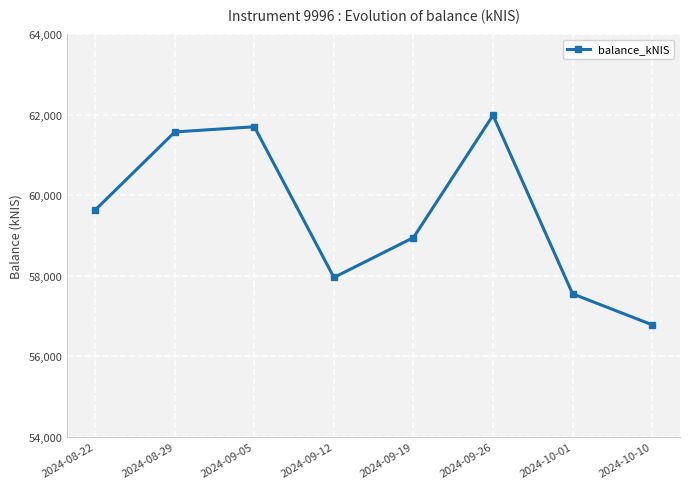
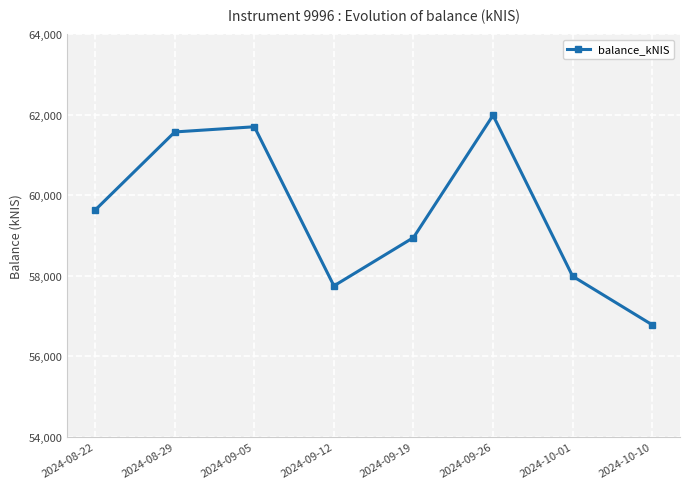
  {
    "2024-08-22": "59,600",
    "2024-08-29": "61,600",
    "2024-09-05": "61,700",
-   "2024-09-12": "58,000",
+   "2024-09-12": "57,700",
    "2024-09-19": "59,000",
    "2024-09-26": "62,000",
-   "2024-10-01": "57,600",
+   "2024-10-01": "58,000",
    "2024-10-10": "56,800"
  }
